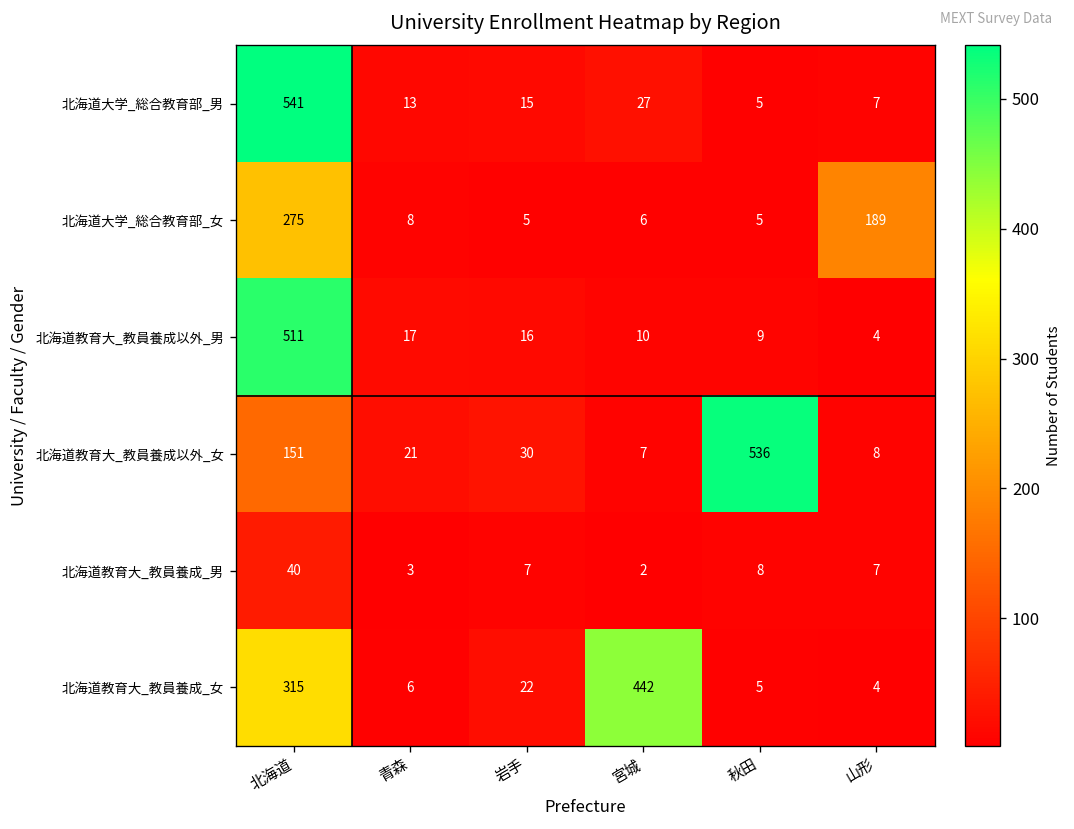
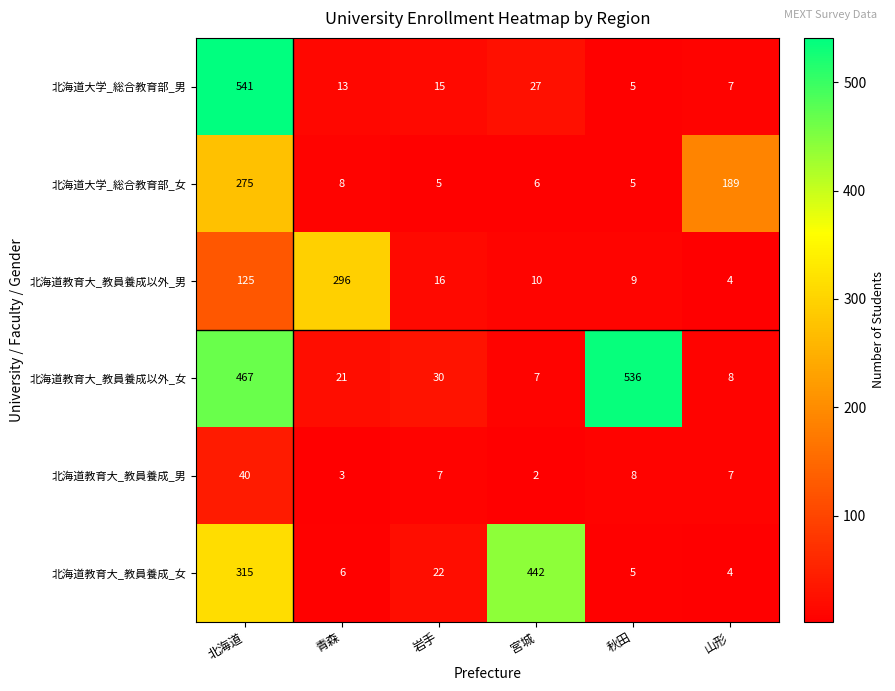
  {
    "北海道大学_総合教育部_男": {
      "北海道": 541,
      "青森": 13,
      "岩手": 15,
      "宮城": 27,
      "秋田": 5,
      "山形": 7
    },
    "北海道大学_総合教育部_女": {
      "北海道": 275,
      "青森": 8,
      "岩手": 5,
      "宮城": 6,
      "秋田": 5,
      "山形": 189
    },
    "北海道教育大_教員養成以外_男": {
-     "北海道": 511,
-     "青森": 17,
+     "北海道": 125,
+     "青森": 296,
      "岩手": 16,
      "宮城": 10,
      "秋田": 9,
      "山形": 4
    },
    "北海道教育大_教員養成以外_女": {
-     "北海道": 151,
+     "北海道": 467,
      "青森": 21,
      "岩手": 30,
      "宮城": 7,
      "秋田": 536,
      "山形": 8
    },
    "北海道教育大_教員養成_男": {
      "北海道": 40,
      "青森": 3,
      "岩手": 7,
      "宮城": 2,
      "秋田": 8,
      "山形": 7
    },
    "北海道教育大_教員養成_女": {
      "北海道": 315,
      "青森": 6,
      "岩手": 22,
      "宮城": 442,
      "秋田": 5,
      "山形": 4
    }
  }
